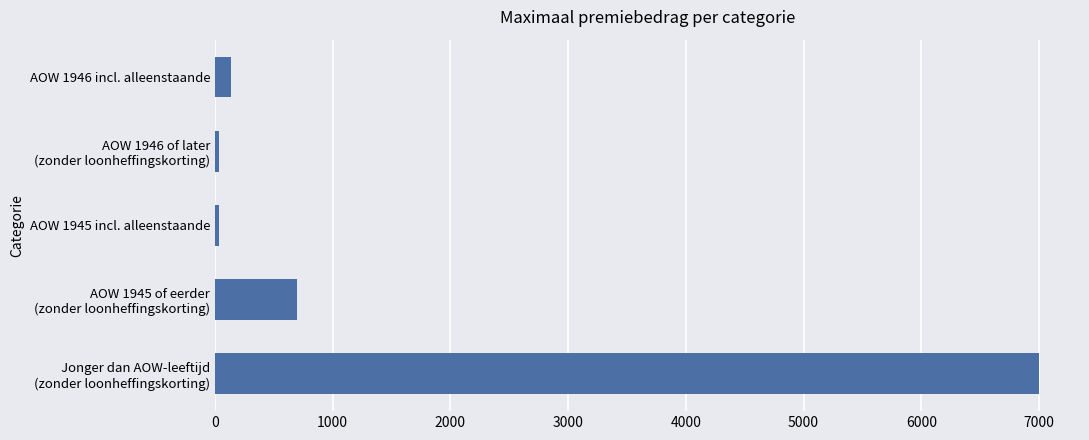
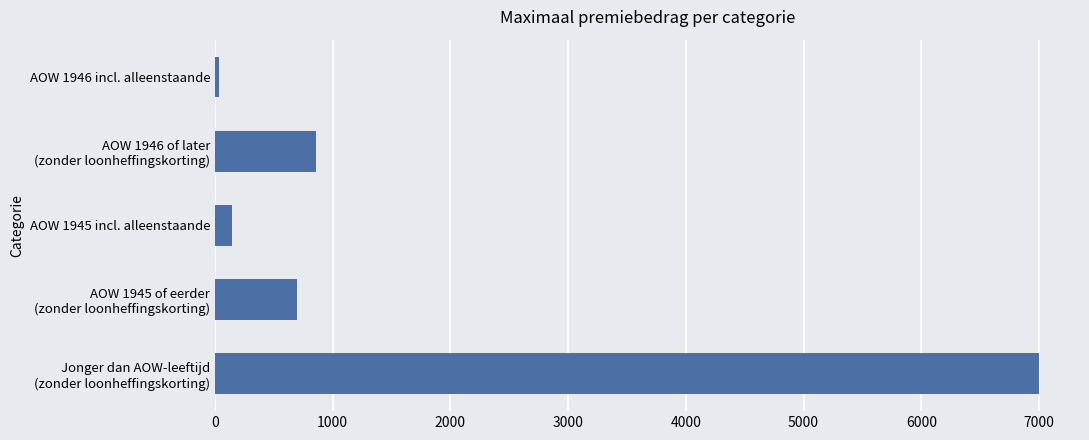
  {
-   "AOW 1946 incl. alleenstaande": 130,
-   "AOW 1946 of later (zonder loonheffingskorting)": 40,
-   "AOW 1945 incl. alleenstaande": 40,
+   "AOW 1946 incl. alleenstaande": 30,
+   "AOW 1946 of later (zonder loonheffingskorting)": 860,
+   "AOW 1945 incl. alleenstaande": 140,
    "AOW 1945 of eerder (zonder loonheffingskorting)": 700,
    "Jonger dan AOW-leeftijd (zonder loonheffingskorting)": 7000
  }
